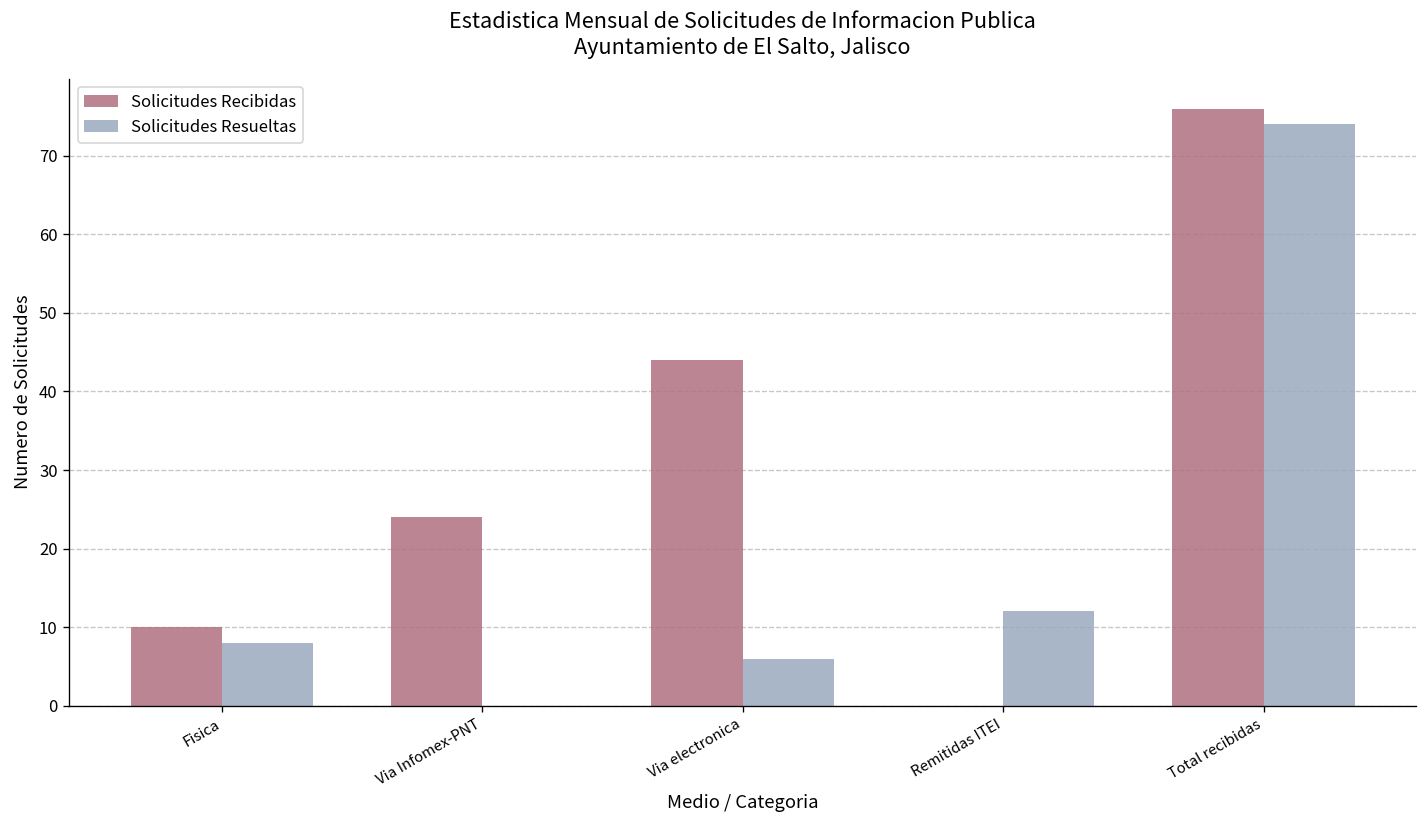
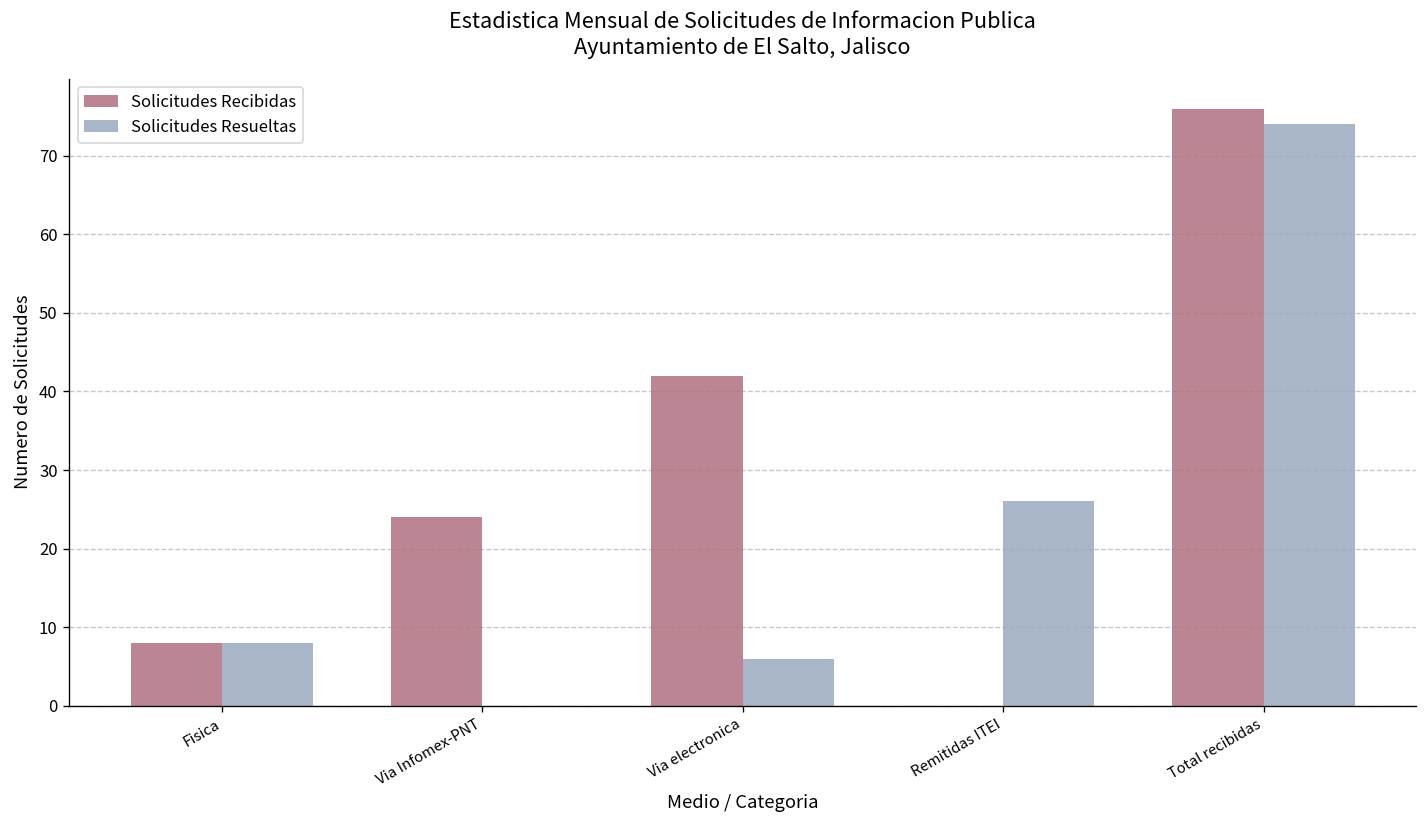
  {
    "Solicitudes Recibidas": {
-     "Fisica": 10,
+     "Fisica": 8,
      "Via Infomex-PNT": 24,
-     "Via electronica": 44,
+     "Via electronica": 42,
      "Remitidas ITEI": 0,
      "Total recibidas": 76
    },
    "Solicitudes Resueltas": {
      "Fisica": 8,
      "Via Infomex-PNT": 0,
      "Via electronica": 6,
-     "Remitidas ITEI": 12,
+     "Remitidas ITEI": 26,
      "Total recibidas": 74
    }
  }
